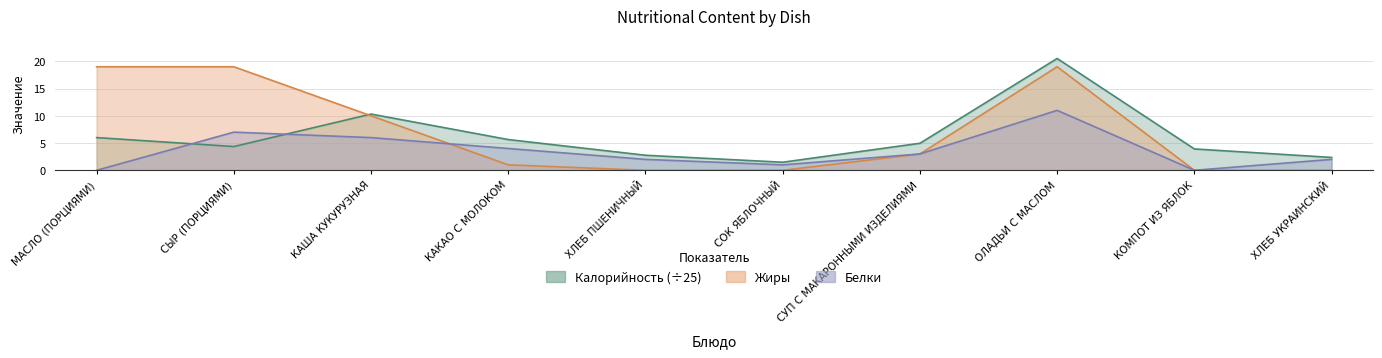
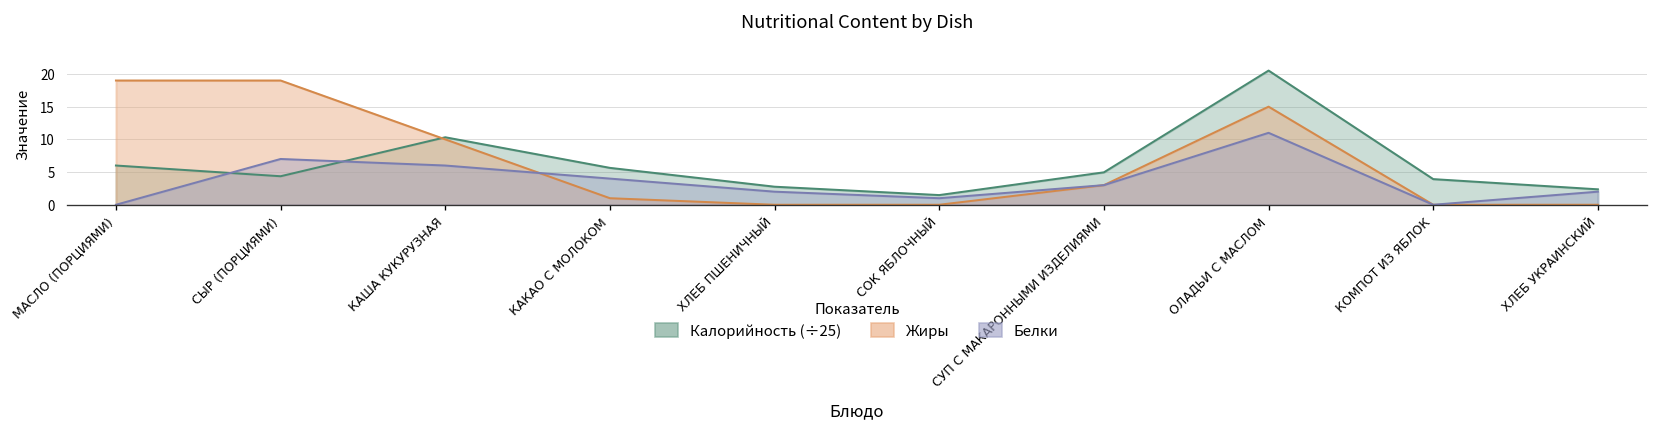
  {
    "Жиры": {
      "МАСЛО (ПОРЦИЯМИ)": 19,
      "СЫР (ПОРЦИЯМИ)": 19,
      "КАКАО С МОЛОКОМ": 1,
      "ХЛЕБ ПШЕНИЧНЫЙ": 0,
      "СОК ЯБЛОЧНЫЙ": 0,
-     "ОЛАДЬИ С МАСЛОМ": 19,
+     "ОЛАДЬИ С МАСЛОМ": 15,
      "ХЛЕБ УКРАИНСКИЙ": 0
    }
  }
